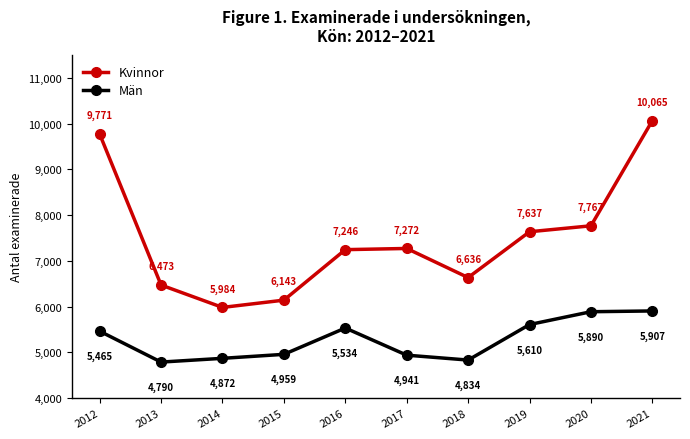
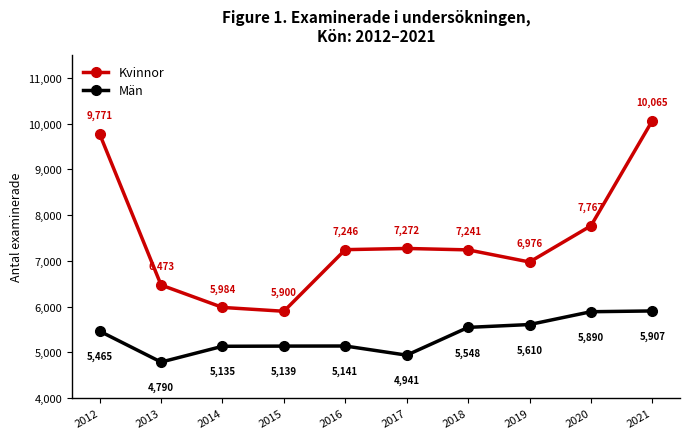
  {
    "Kvinnor": {
      "2012": "9,771",
      "2013": "6,473",
      "2014": "5,984",
-     "2015": "6,143",
+     "2015": "5,900",
      "2016": "7,246",
      "2017": "7,272",
-     "2018": "6,636",
-     "2019": "7,637",
+     "2018": "7,241",
+     "2019": "6,976",
      "2020": "7,767",
      "2021": "10,065"
    },
    "Män": {
      "2012": "5,465",
      "2013": "4,790",
-     "2014": "4,872",
-     "2015": "4,959",
-     "2016": "5,534",
+     "2014": "5,135",
+     "2015": "5,139",
+     "2016": "5,141",
      "2017": "4,941",
-     "2018": "4,834",
+     "2018": "5,548",
      "2019": "5,610",
      "2020": "5,890",
      "2021": "5,907"
    }
  }
